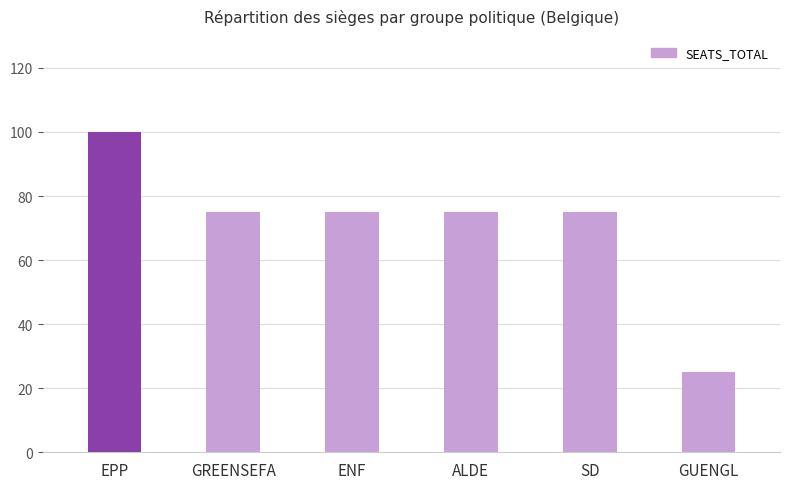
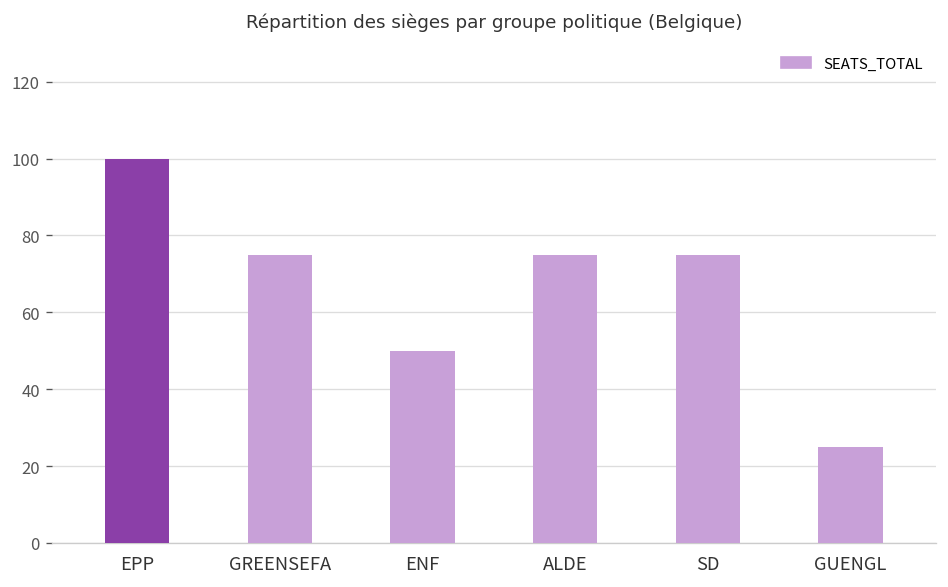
  {
    "EPP": 100,
    "GREENSEFA": 75,
-   "ENF": 75,
+   "ENF": 50,
    "ALDE": 75,
    "SD": 75,
    "GUENGL": 25
  }
